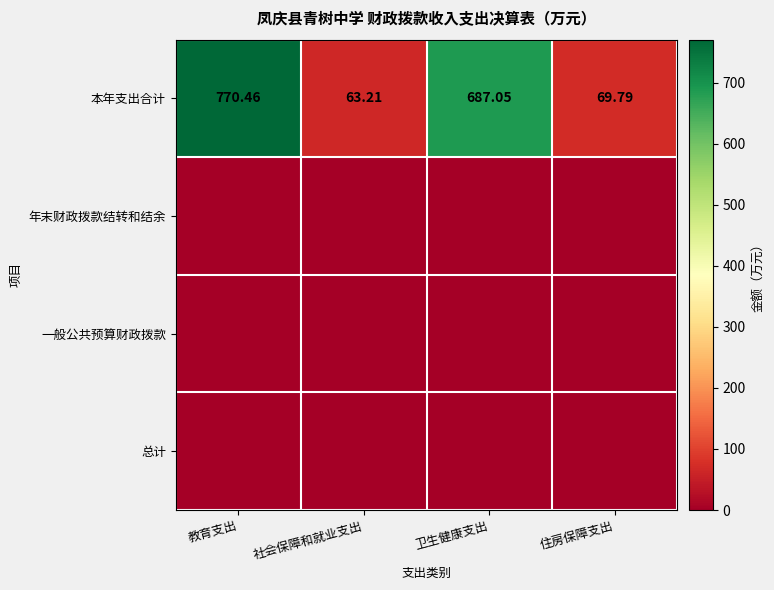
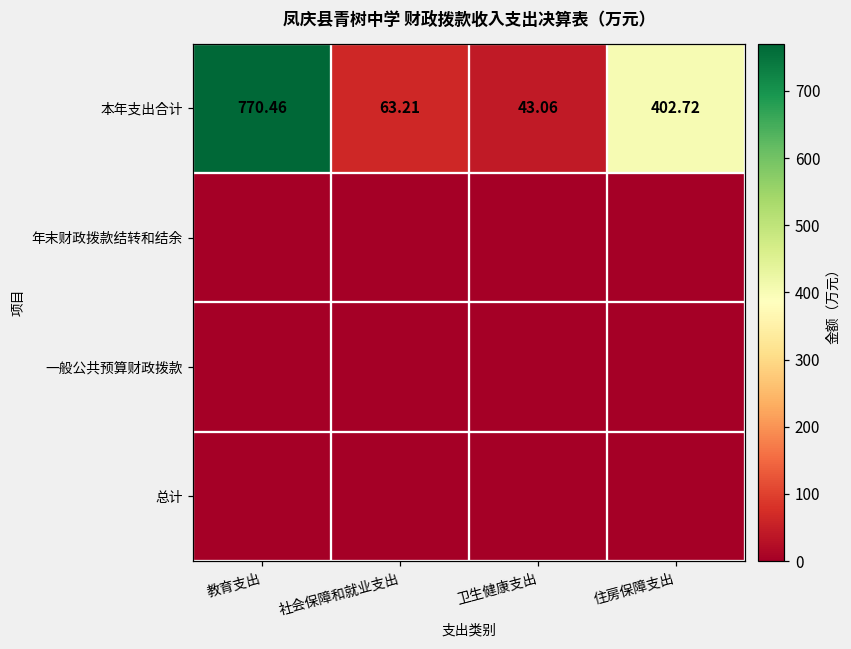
  {
    "本年支出合计": {
      "教育支出": 770.46,
      "社会保障和就业支出": 63.21,
-     "卫生健康支出": 687.05,
-     "住房保障支出": 69.79
+     "卫生健康支出": 43.06,
+     "住房保障支出": 402.72
    }
  }
